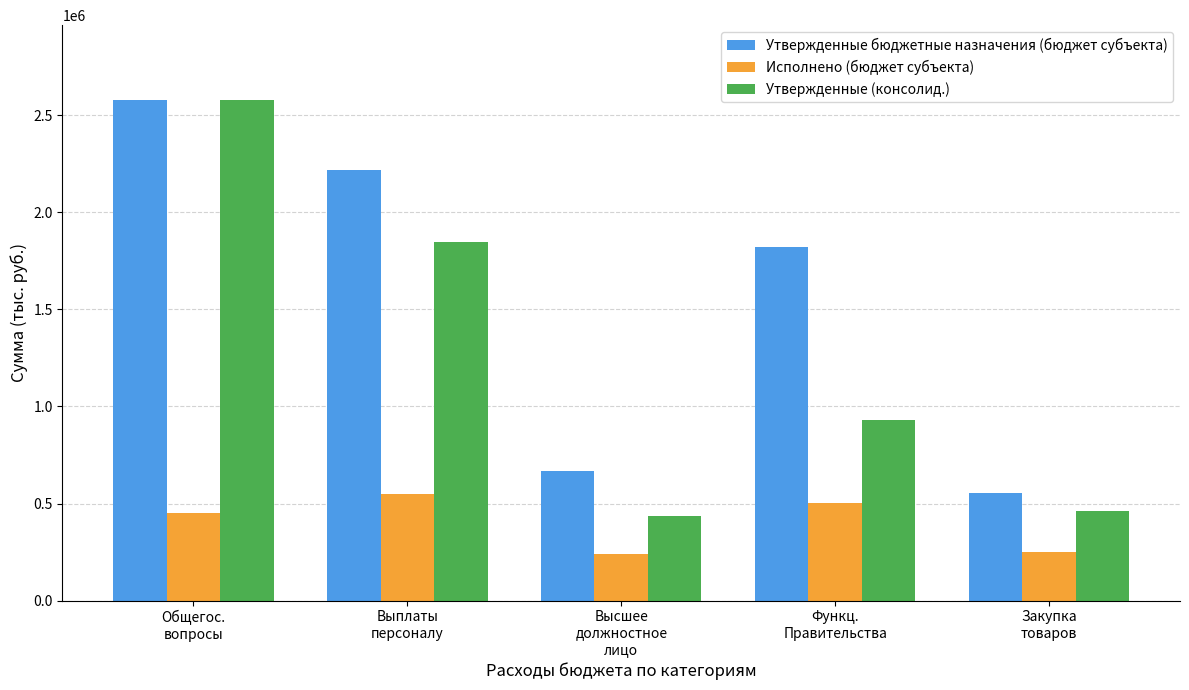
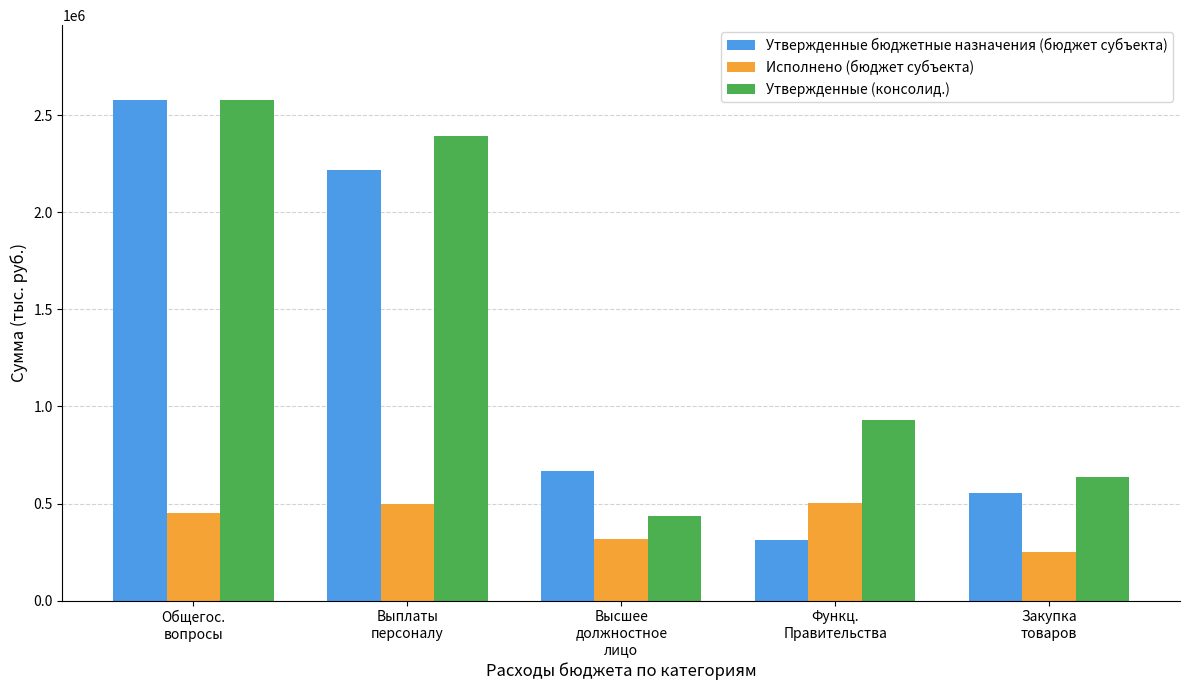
  {
    "Утвержденные бюджетные назначения (бюджет субъекта)": {
      "Общегос. вопросы": 2580000,
      "Выплаты персоналу": 2220000,
      "Высшее должностное лицо": 670000,
-     "Функц. Правительства": 1820000,
+     "Функц. Правительства": 310000,
      "Закупка товаров": 560000
    },
    "Исполнено (бюджет субъекта)": {
      "Общегос. вопросы": 450000,
-     "Выплаты персоналу": 550000,
-     "Высшее должностное лицо": 240000,
+     "Выплаты персоналу": 500000,
+     "Высшее должностное лицо": 320000,
      "Функц. Правительства": 500000,
      "Закупка товаров": 250000
    },
    "Утвержденные (консолид.)": {
      "Общегос. вопросы": 2580000,
-     "Выплаты персоналу": 1850000,
+     "Выплаты персоналу": 2390000,
      "Высшее должностное лицо": 440000,
      "Функц. Правительства": 930000,
-     "Закупка товаров": 460000
+     "Закупка товаров": 640000
    }
  }
